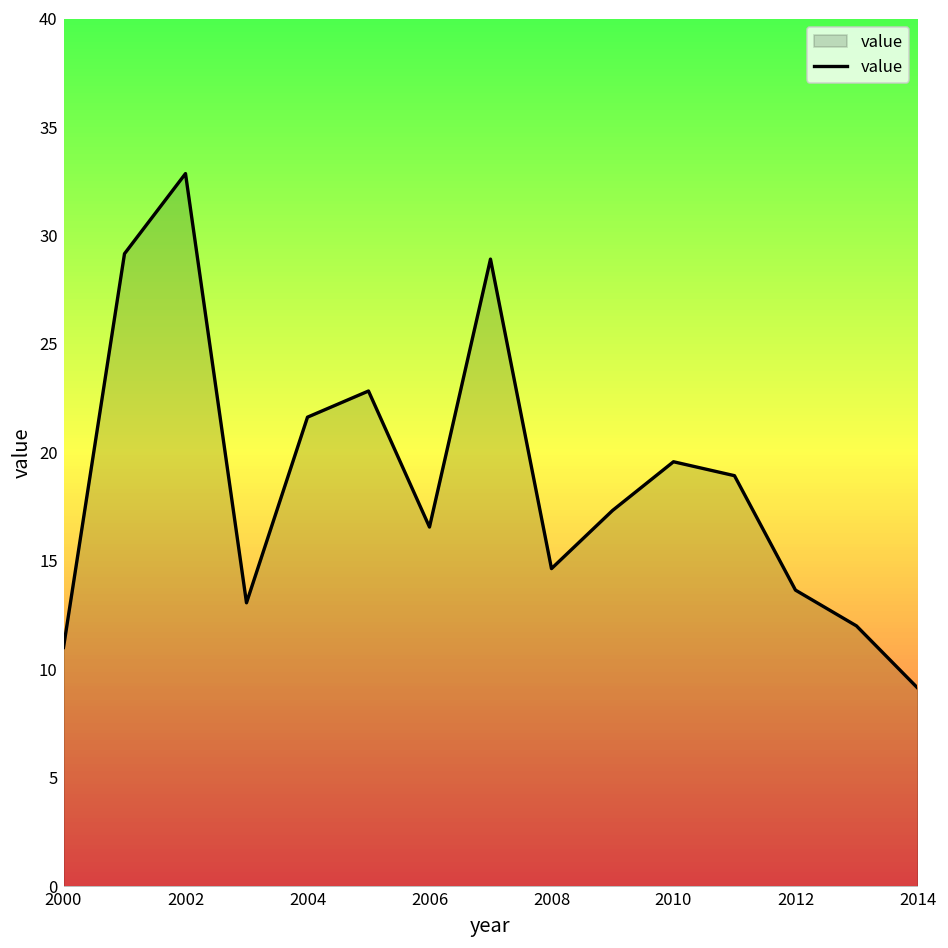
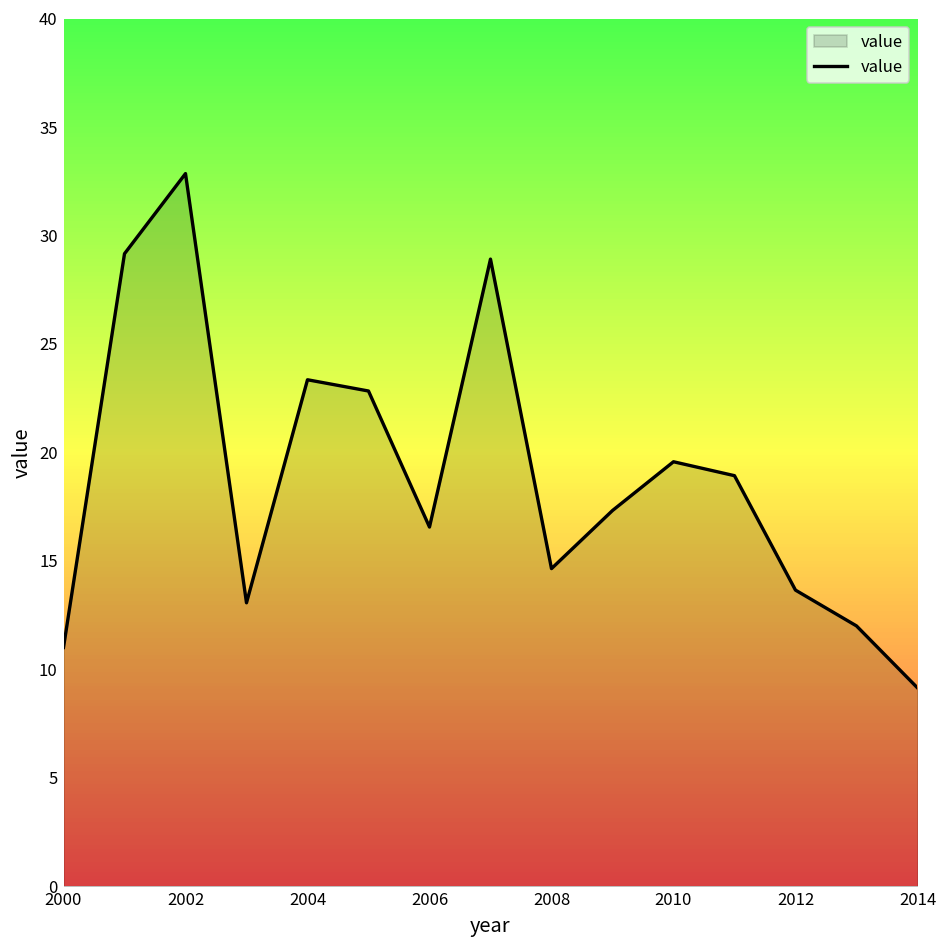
  {
    "2000": 11.0,
    "2002": 32.9,
-   "2004": 21.6,
+   "2004": 23.4,
    "2006": 16.6,
    "2008": 14.6,
    "2010": 19.6,
    "2012": 13.7,
    "2014": 9.1
  }
